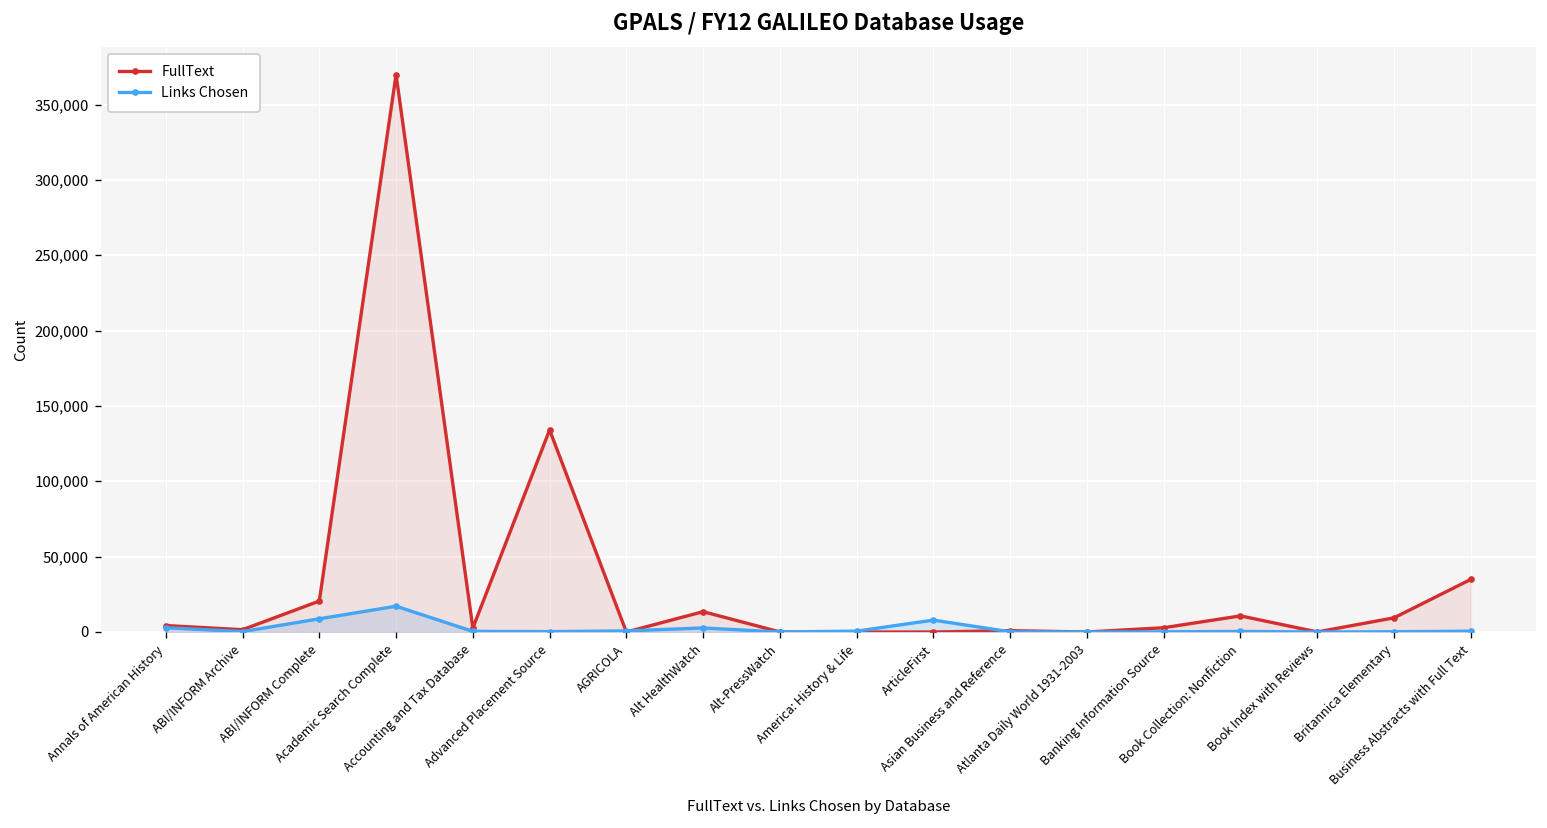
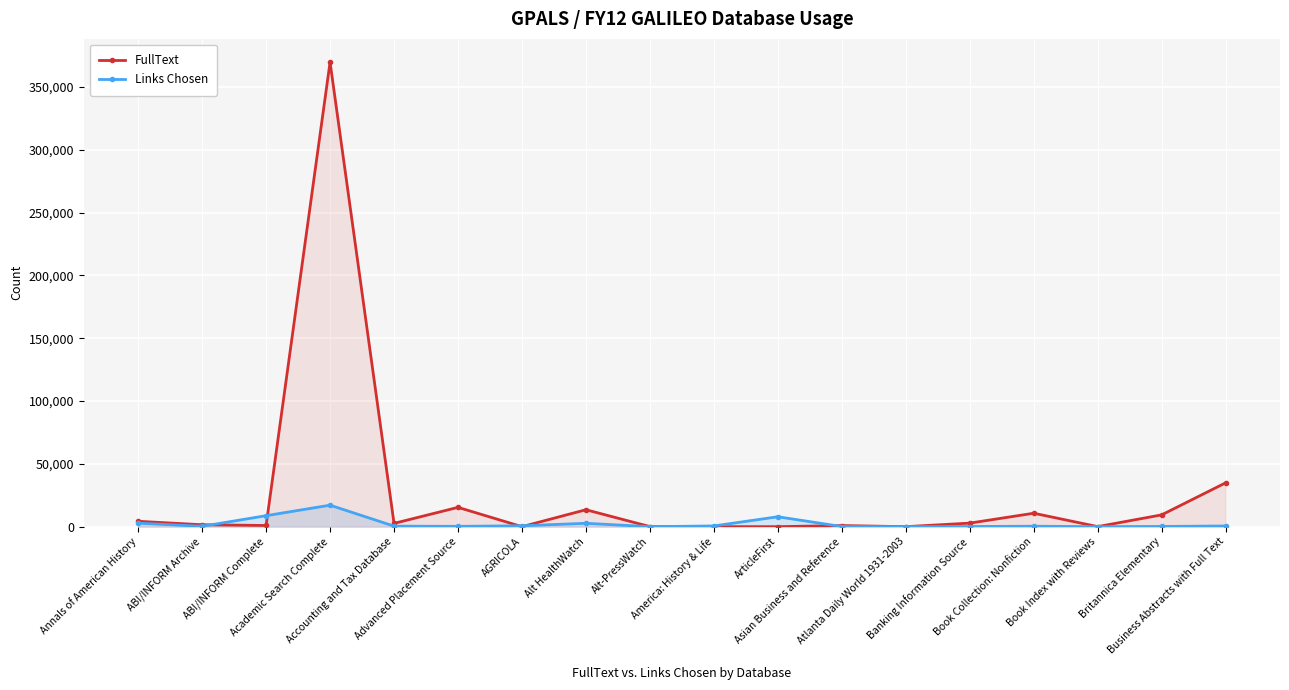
  {
    "FullText": {
-     "ABI/INFORM Complete": "21,000",
+     "ABI/INFORM Complete": "1,000",
      "Academic Search Complete": "370,000",
      "Accounting and Tax Database": "3,000",
-     "Advanced Placement Source": "134,000",
+     "Advanced Placement Source": "15,000",
      "Alt HealthWatch": "13,000",
      "ArticleFirst": "0",
      "Banking Information Source": "3,000",
      "Book Collection: Nonfiction": "11,000",
      "Britannica Elementary": "9,000",
      "Business Abstracts with Full Text": "35,000"
    },
    "Links Chosen": {
      "ABI/INFORM Complete": "9,000",
      "Academic Search Complete": "17,000",
      "Accounting and Tax Database": "0",
      "Advanced Placement Source": "0",
      "Alt HealthWatch": "3,000",
      "ArticleFirst": "8,000",
      "Banking Information Source": "0",
      "Book Collection: Nonfiction": "0",
      "Britannica Elementary": "0",
      "Business Abstracts with Full Text": "1,000"
    }
  }
